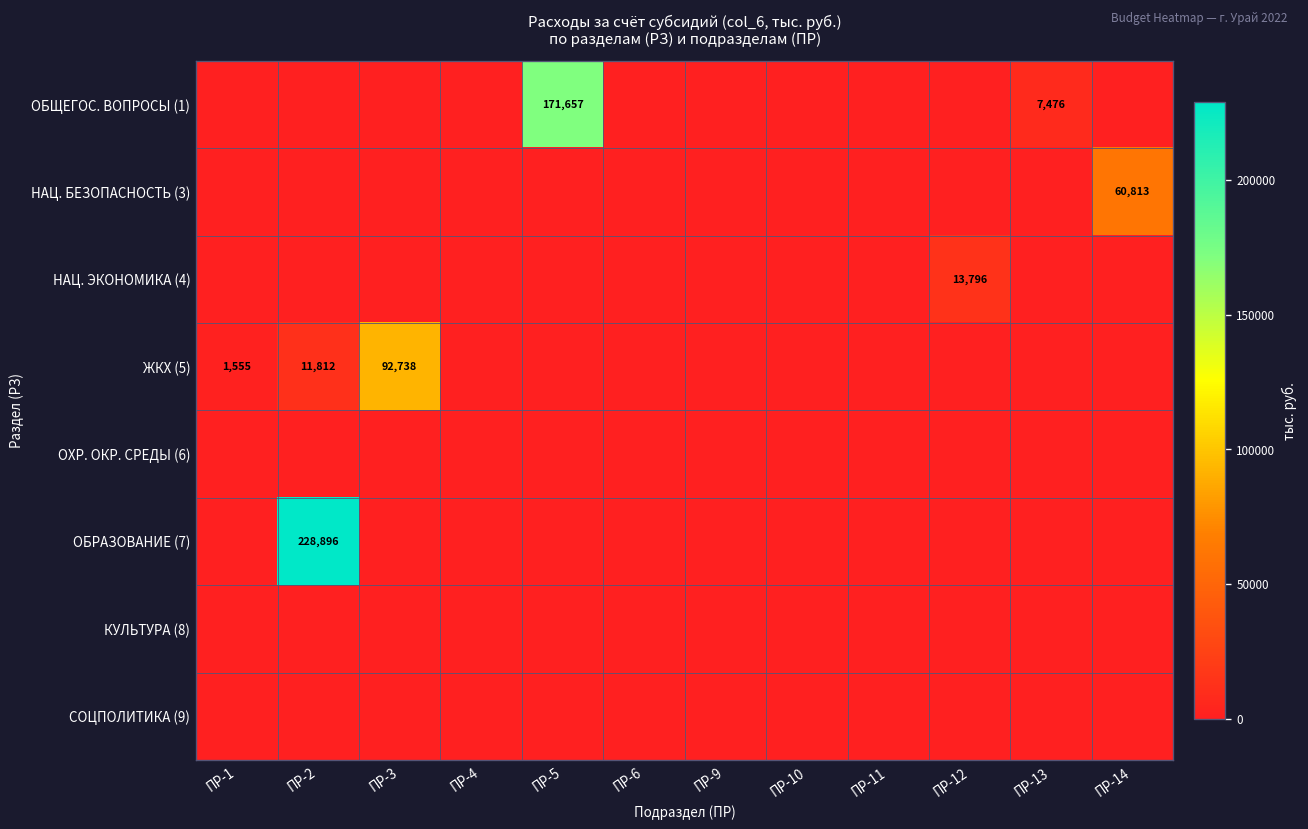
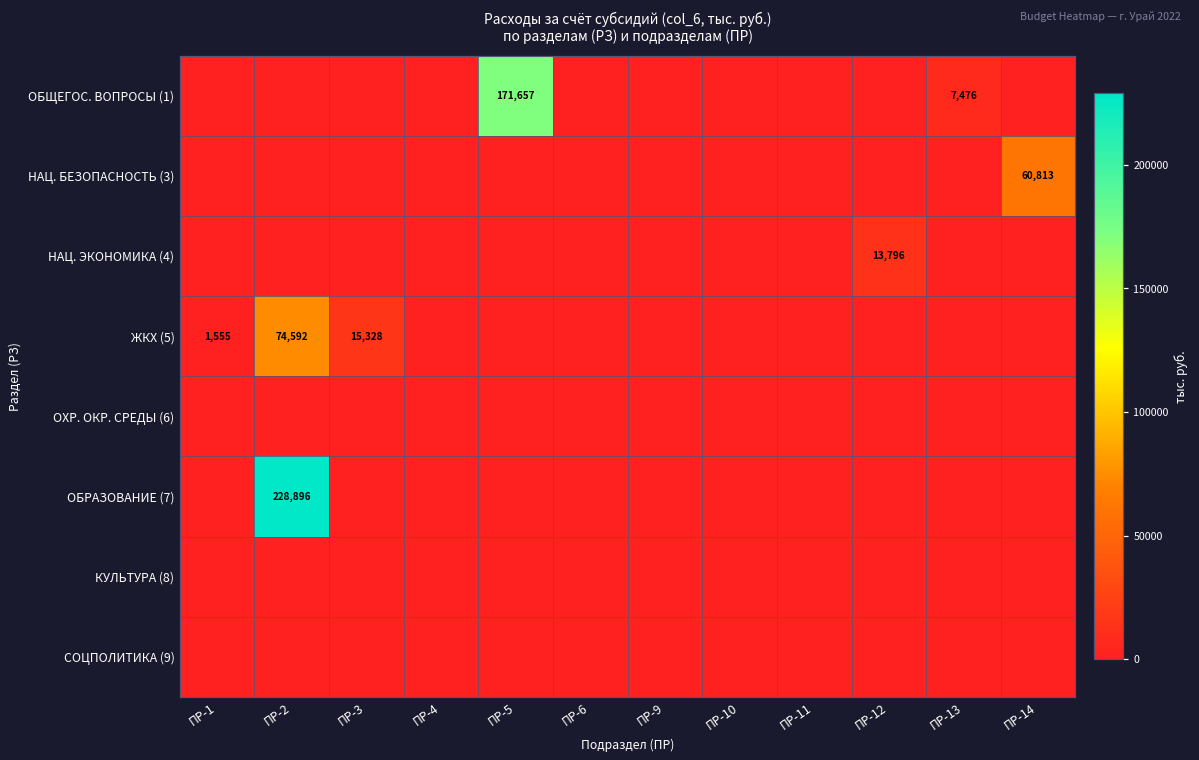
  {
    "ОБЩЕГОС. ВОПРОСЫ (1)": {
      "ПР-5": "171,657",
      "ПР-13": "7,476"
    },
    "НАЦ. БЕЗОПАСНОСТЬ (3)": {
      "ПР-14": "60,813"
    },
    "НАЦ. ЭКОНОМИКА (4)": {
      "ПР-12": "13,796"
    },
    "ЖКХ (5)": {
      "ПР-1": "1,555",
-     "ПР-2": "11,812",
-     "ПР-3": "92,738"
+     "ПР-2": "74,592",
+     "ПР-3": "15,328"
    },
    "ОБРАЗОВАНИЕ (7)": {
      "ПР-2": "228,896"
    }
  }
